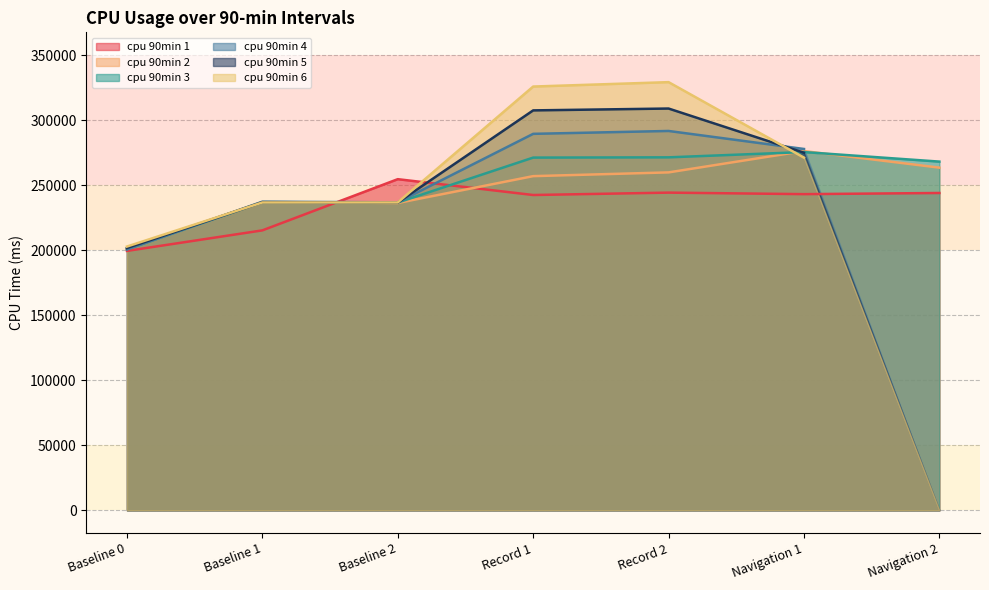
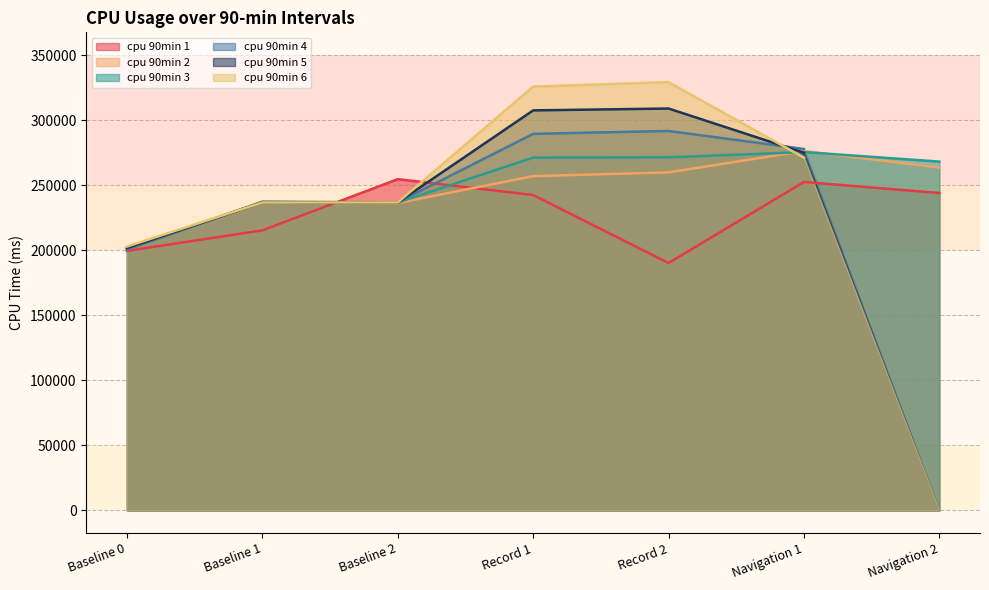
  {
    "cpu 90min 1": {
      "Baseline 1": 215000,
      "Baseline 2": 255000,
      "Record 1": 242000,
-     "Record 2": 244000,
-     "Navigation 1": 243000,
+     "Record 2": 190000,
+     "Navigation 1": 252000,
      "Navigation 2": 244000
    }
  }
